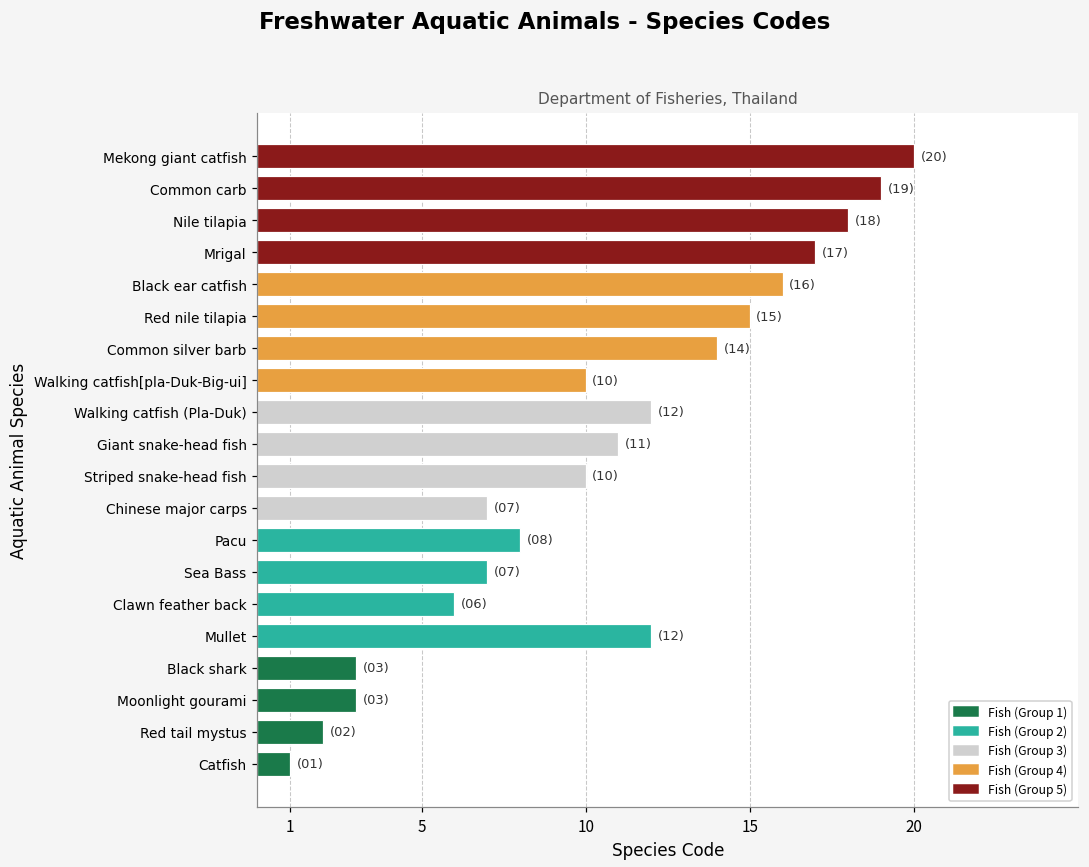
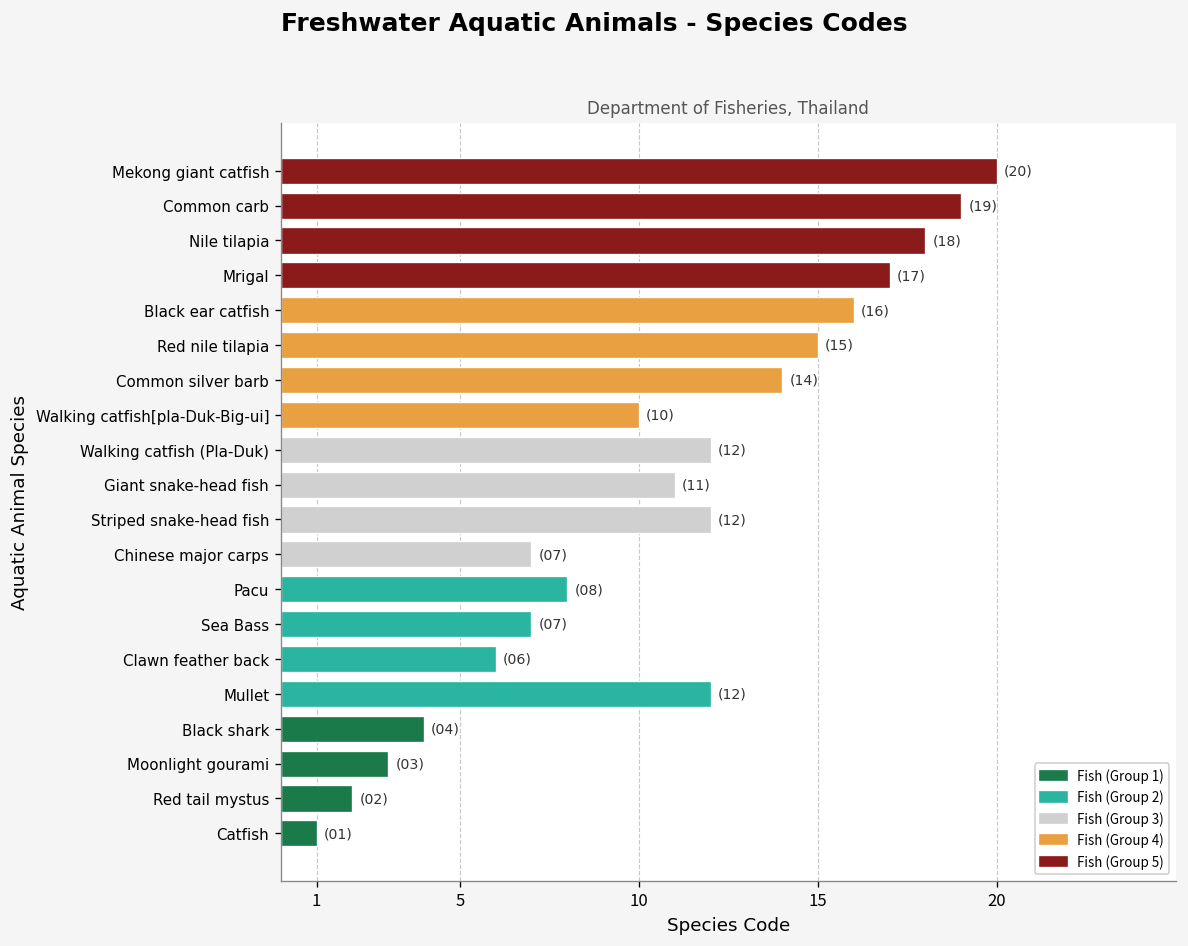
  {
    "Mekong giant catfish": "(20)",
    "Common carb": "(19)",
    "Nile tilapia": "(18)",
    "Mrigal": "(17)",
    "Black ear catfish": "(16)",
    "Red nile tilapia": "(15)",
    "Common silver barb": "(14)",
    "Walking catfish[pla-Duk-Big-ui]": "(10)",
    "Walking catfish (Pla-Duk)": "(12)",
    "Giant snake-head fish": "(11)",
-   "Striped snake-head fish": "(10)",
+   "Striped snake-head fish": "(12)",
    "Chinese major carps": "(07)",
    "Pacu": "(08)",
    "Sea Bass": "(07)",
    "Clawn feather back": "(06)",
    "Mullet": "(12)",
-   "Black shark": "(03)",
+   "Black shark": "(04)",
    "Moonlight gourami": "(03)",
    "Red tail mystus": "(02)",
    "Catfish": "(01)"
  }
